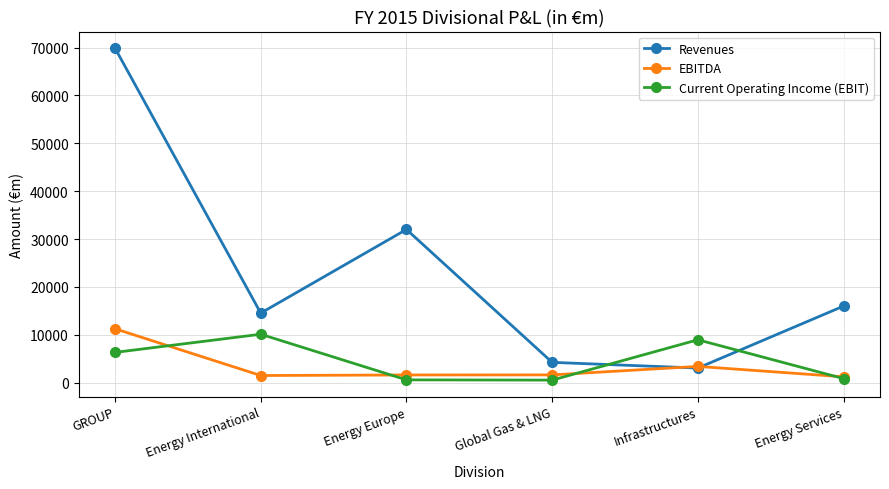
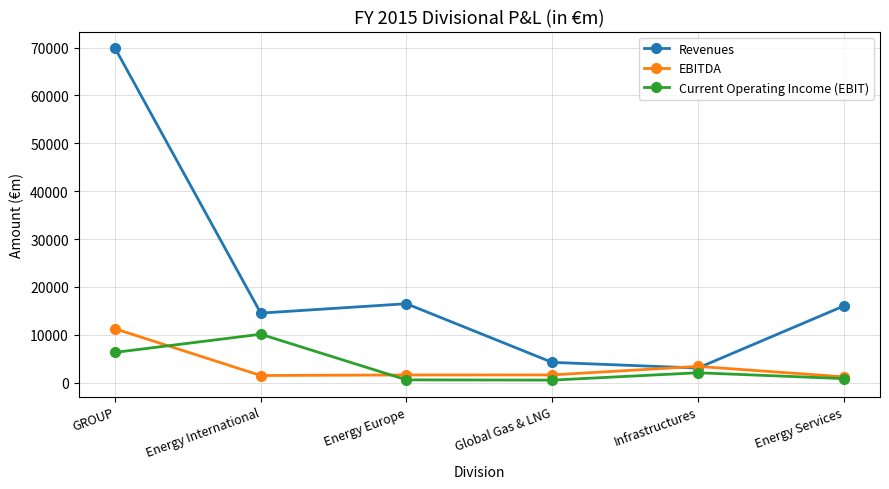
  {
    "Revenues": {
      "GROUP": 70000,
      "Energy International": 15000,
-     "Energy Europe": 32000,
+     "Energy Europe": 16000,
      "Global Gas & LNG": 4000,
      "Energy Services": 16000
    },
    "EBITDA": {
      "GROUP": 11000,
      "Energy International": 1000,
      "Energy Europe": 2000,
      "Global Gas & LNG": 2000
    },
    "Current Operating Income (EBIT)": {
      "GROUP": 6000,
      "Energy International": 10000,
      "Energy Europe": 1000,
      "Global Gas & LNG": 1000,
-     "Infrastructures": 9000
+     "Infrastructures": 2000
    }
  }
